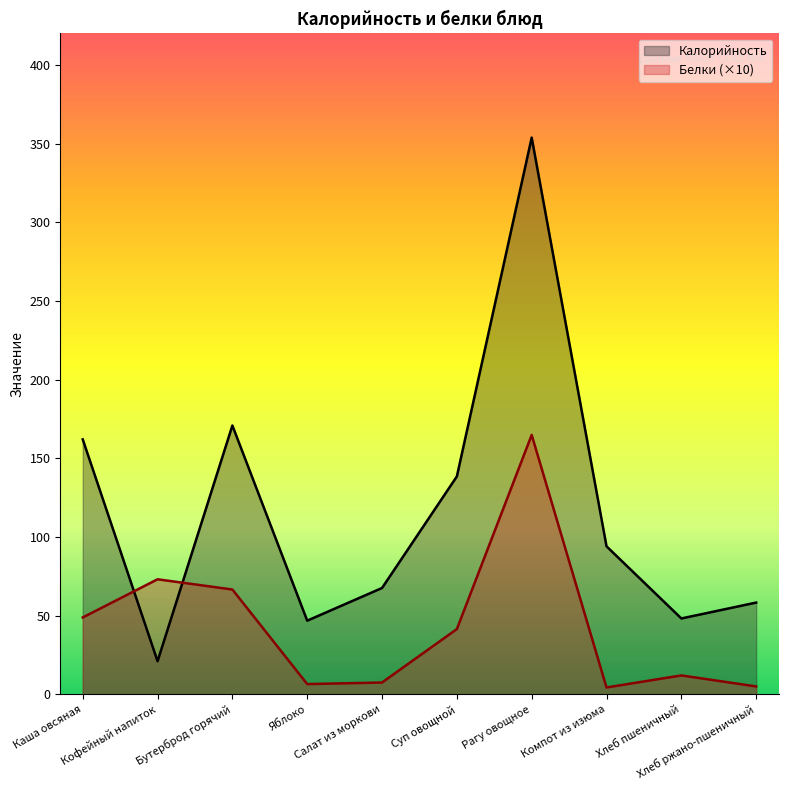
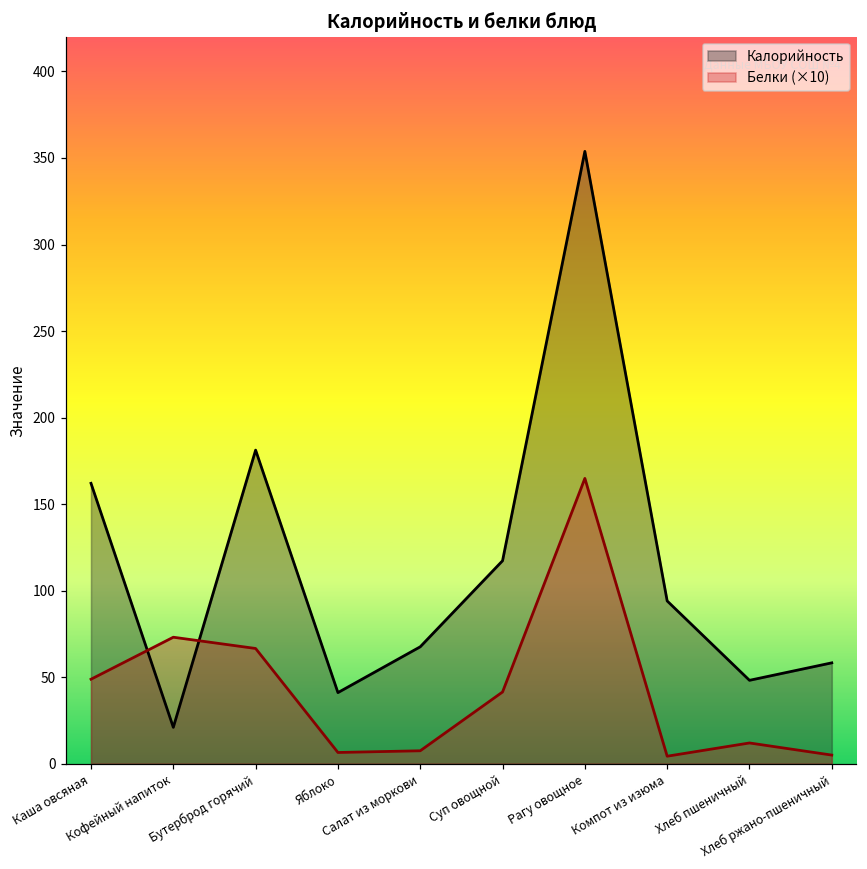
  {
    "Калорийность": {
      "Каша овсяная": 162,
      "Кофейный напиток": 21,
-     "Бутерброд горячий": 171,
-     "Яблоко": 47,
+     "Бутерброд горячий": 181,
+     "Яблоко": 41,
      "Салат из моркови": 68,
-     "Суп овощной": 138,
+     "Суп овощной": 117,
      "Рагу овощное": 354,
      "Компот из изюма": 94,
      "Хлеб пшеничный": 48,
      "Хлеб ржано-пшеничный": 58
    },
    "Белки (×10)": {
      "Каша овсяная": 49,
      "Кофейный напиток": 73,
      "Бутерброд горячий": 67,
      "Яблоко": 7,
      "Салат из моркови": 7,
      "Суп овощной": 41,
      "Рагу овощное": 165,
      "Компот из изюма": 4,
      "Хлеб пшеничный": 12,
      "Хлеб ржано-пшеничный": 5
    }
  }
